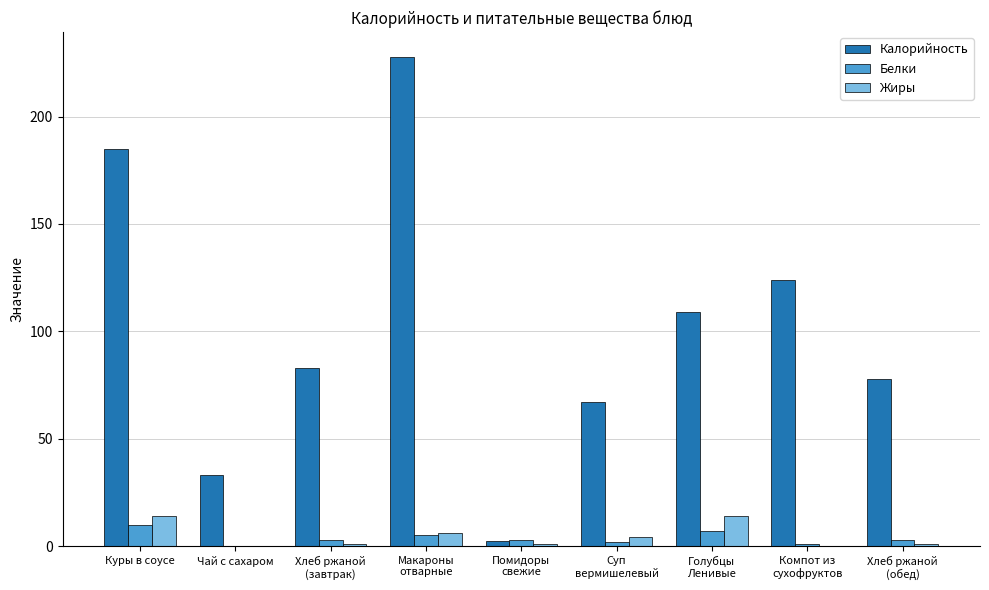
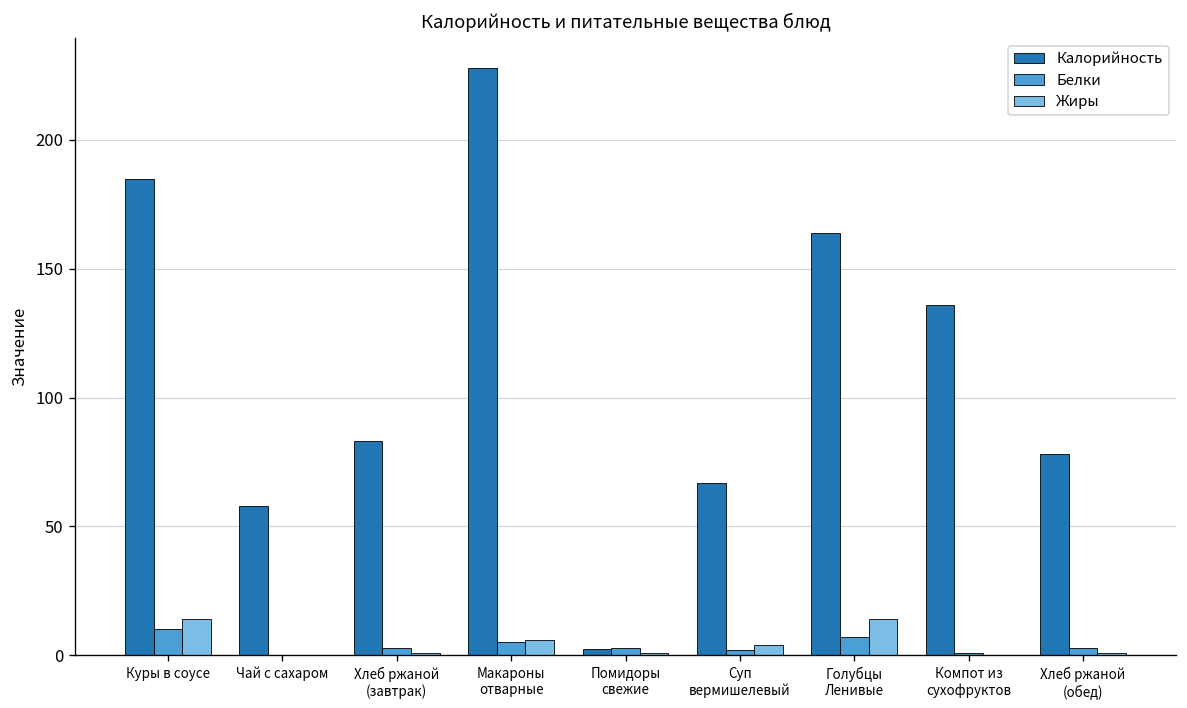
  {
    "Калорийность": {
      "Куры в соусе": 185,
-     "Чай с сахаром": 33,
+     "Чай с сахаром": 58,
      "Хлеб ржаной (завтрак)": 83,
      "Макароны отварные": 228,
      "Помидоры свежие": 2,
      "Суп вермишелевый": 67,
-     "Голубцы Ленивые": 109,
-     "Компот из сухофруктов": 124,
+     "Голубцы Ленивые": 164,
+     "Компот из сухофруктов": 136,
      "Хлеб ржаной (обед)": 78
    }
  }
